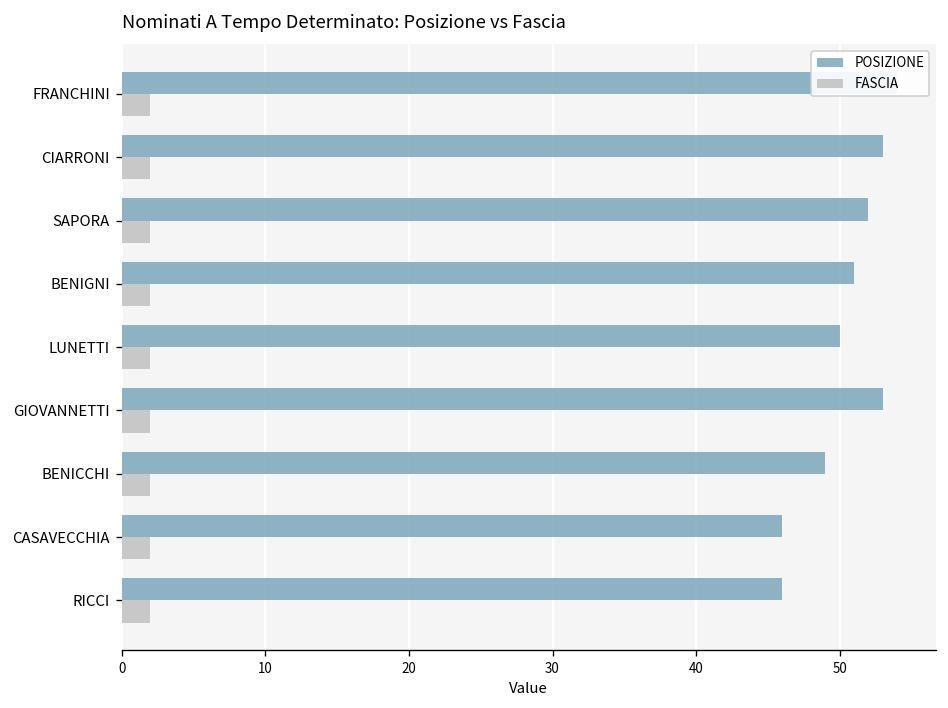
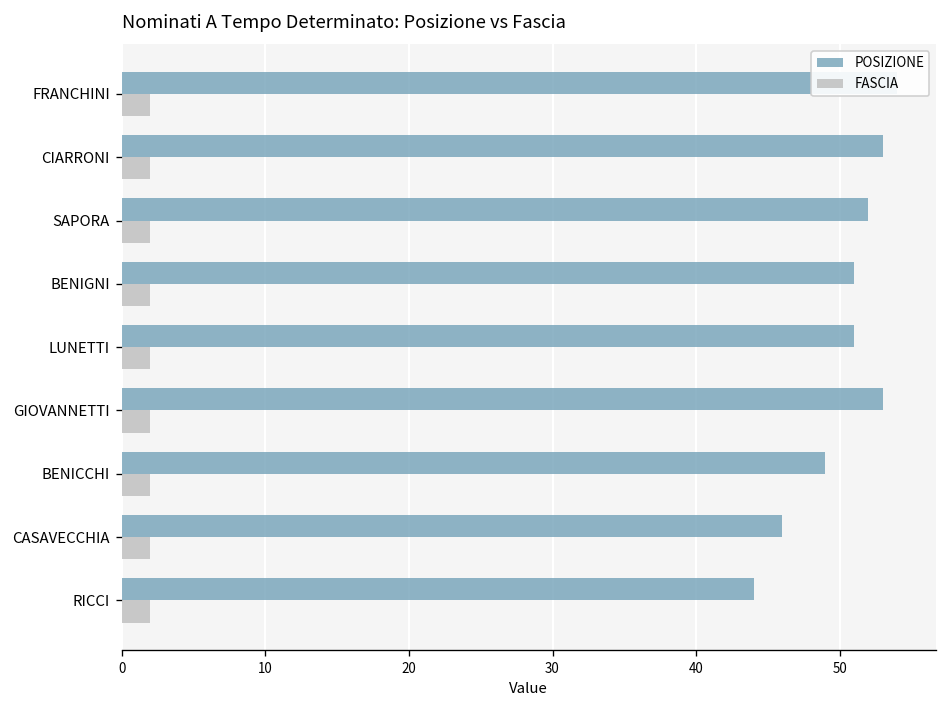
  {
    "POSIZIONE": {
      "CIARRONI": 53,
      "SAPORA": 52,
      "BENIGNI": 51,
-     "LUNETTI": 50,
+     "LUNETTI": 51,
      "GIOVANNETTI": 53,
      "BENICCHI": 49,
      "CASAVECCHIA": 46,
-     "RICCI": 46
+     "RICCI": 44
    },
    "FASCIA": {
      "FRANCHINI": 2,
      "CIARRONI": 2,
      "SAPORA": 2,
      "BENIGNI": 2,
      "LUNETTI": 2,
      "GIOVANNETTI": 2,
      "BENICCHI": 2,
      "CASAVECCHIA": 2,
      "RICCI": 2
    }
  }
